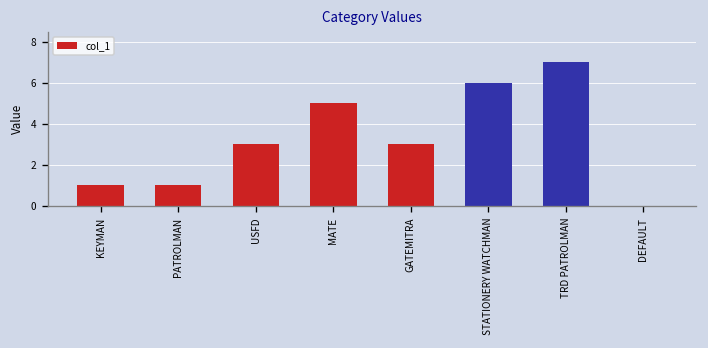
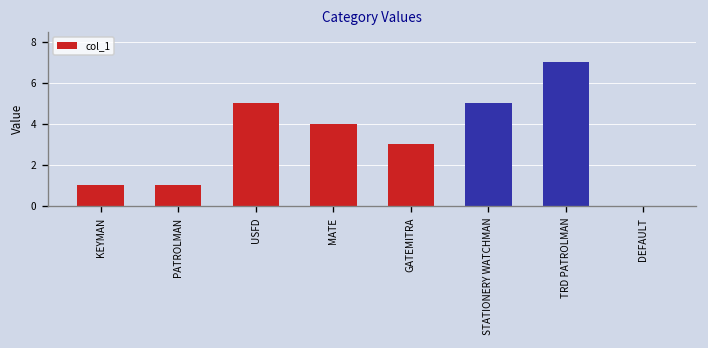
  {
    "KEYMAN": 1,
    "PATROLMAN": 1,
-   "USFD": 3,
-   "MATE": 5,
+   "USFD": 5,
+   "MATE": 4,
    "GATEMITRA": 3,
-   "STATIONERY WATCHMAN": 6,
+   "STATIONERY WATCHMAN": 5,
    "TRD PATROLMAN": 7,
    "DEFAULT": 0
  }
